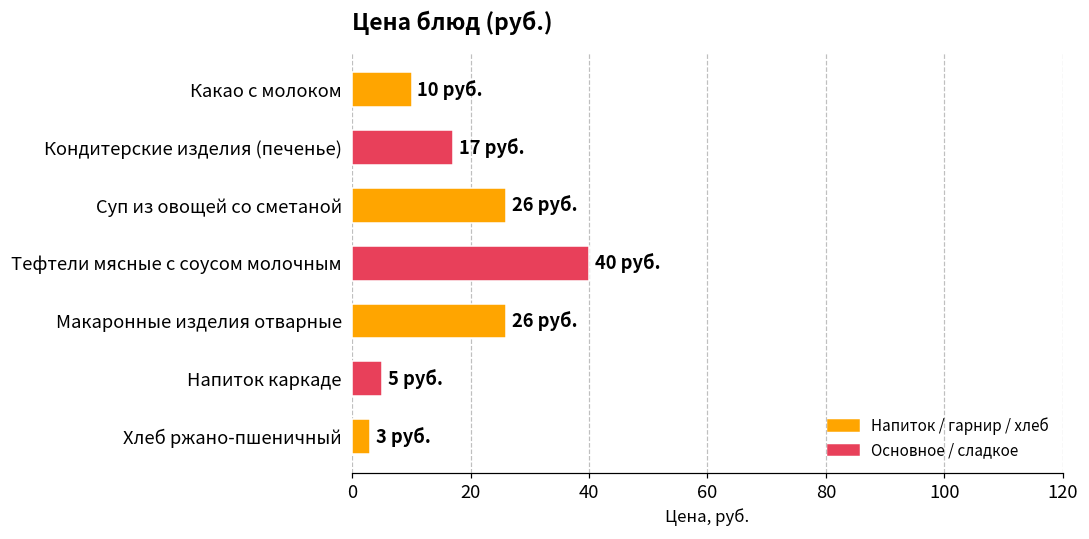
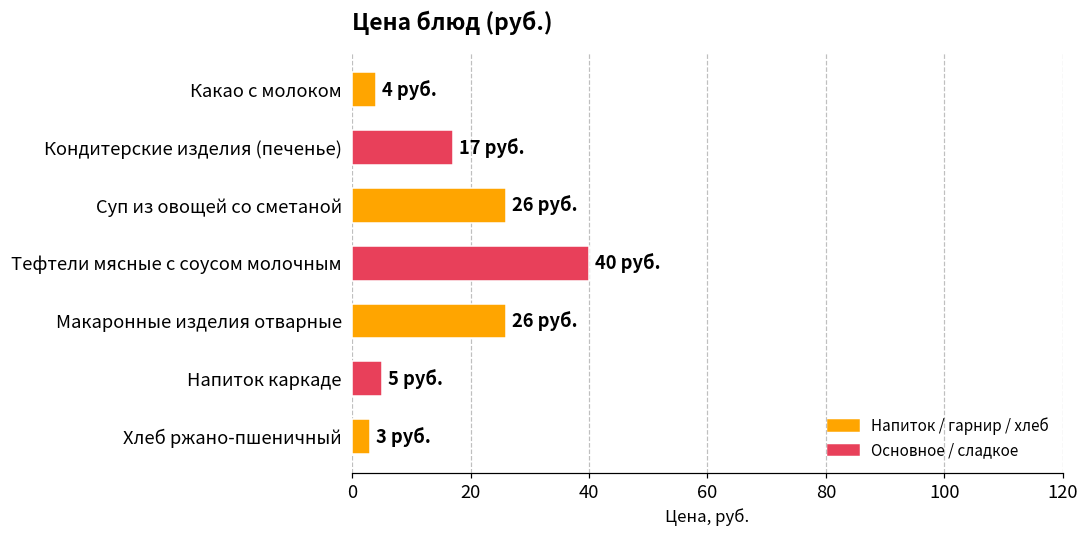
  {
-   "Какао с молоком": 10,
+   "Какао с молоком": 4,
    "Кондитерские изделия (печенье)": 17,
    "Суп из овощей со сметаной": 26,
    "Тефтели мясные с соусом молочным": 40,
    "Макаронные изделия отварные": 26,
    "Напиток каркаде": 5,
    "Хлеб ржано-пшеничный": 3
  }
